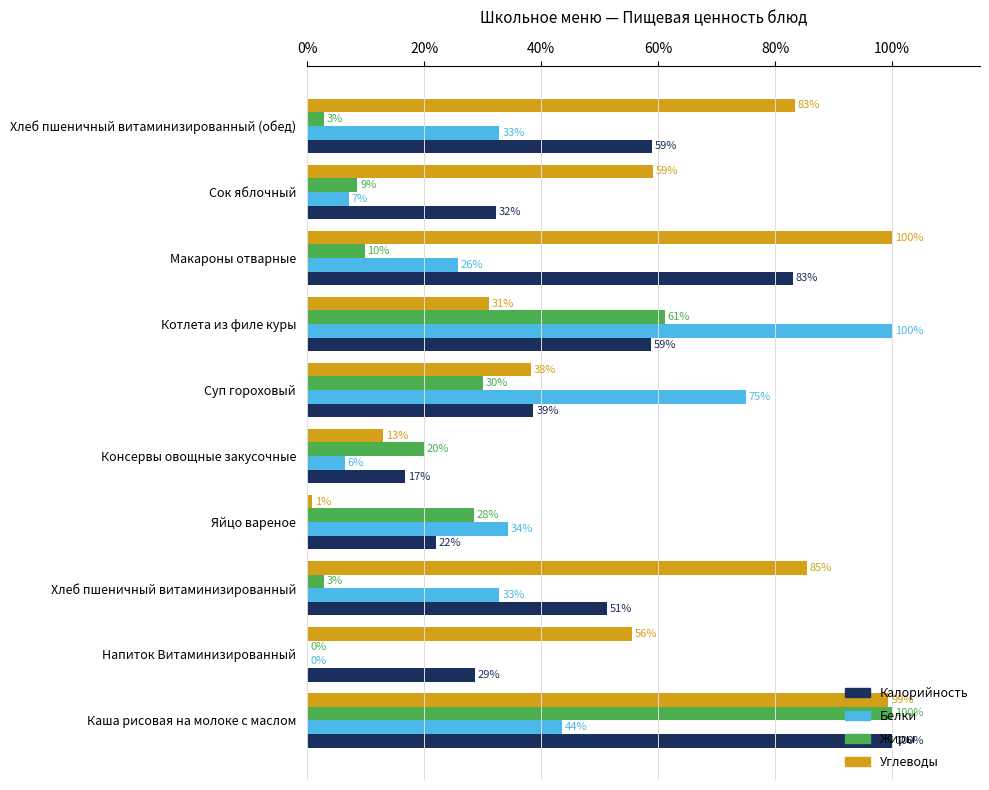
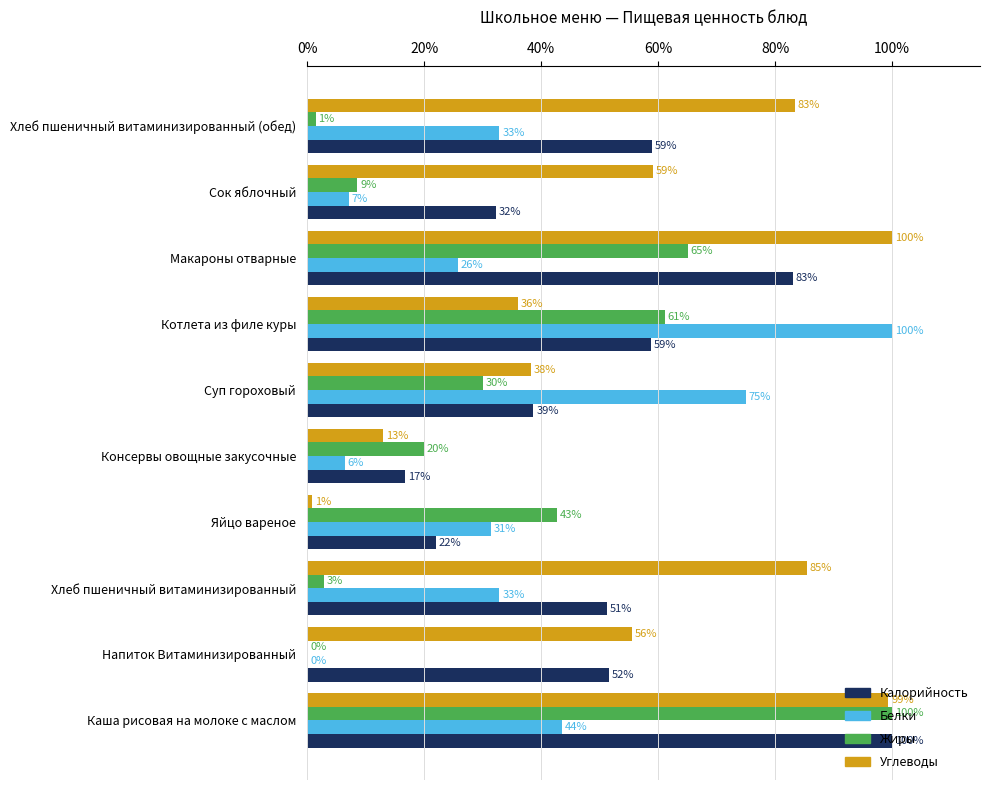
  {
    "Калорийность": {
      "Хлеб пшеничный витаминизированный (обед)": "59%",
      "Сок яблочный": "32%",
      "Макароны отварные": "83%",
      "Котлета из филе куры": "59%",
      "Суп гороховый": "39%",
      "Консервы овощные закусочные": "17%",
      "Яйцо вареное": "22%",
      "Хлеб пшеничный витаминизированный": "51%",
-     "Напиток Витаминизированный": "29%",
+     "Напиток Витаминизированный": "52%",
      "Каша рисовая на молоке с маслом": "100%"
    },
    "Белки": {
      "Хлеб пшеничный витаминизированный (обед)": "33%",
      "Сок яблочный": "7%",
      "Макароны отварные": "26%",
      "Котлета из филе куры": "100%",
      "Суп гороховый": "75%",
      "Консервы овощные закусочные": "6%",
-     "Яйцо вареное": "34%",
+     "Яйцо вареное": "31%",
      "Хлеб пшеничный витаминизированный": "33%",
      "Напиток Витаминизированный": "0%",
      "Каша рисовая на молоке с маслом": "44%"
    },
    "Жиры": {
-     "Хлеб пшеничный витаминизированный (обед)": "3%",
+     "Хлеб пшеничный витаминизированный (обед)": "1%",
      "Сок яблочный": "9%",
-     "Макароны отварные": "10%",
+     "Макароны отварные": "65%",
      "Котлета из филе куры": "61%",
      "Суп гороховый": "30%",
      "Консервы овощные закусочные": "20%",
-     "Яйцо вареное": "28%",
+     "Яйцо вареное": "43%",
      "Хлеб пшеничный витаминизированный": "3%",
      "Напиток Витаминизированный": "0%",
      "Каша рисовая на молоке с маслом": "100%"
    },
    "Углеводы": {
      "Хлеб пшеничный витаминизированный (обед)": "83%",
      "Сок яблочный": "59%",
      "Макароны отварные": "100%",
-     "Котлета из филе куры": "31%",
+     "Котлета из филе куры": "36%",
      "Суп гороховый": "38%",
      "Консервы овощные закусочные": "13%",
      "Яйцо вареное": "1%",
      "Хлеб пшеничный витаминизированный": "85%",
      "Напиток Витаминизированный": "56%",
      "Каша рисовая на молоке с маслом": "99%"
    }
  }
